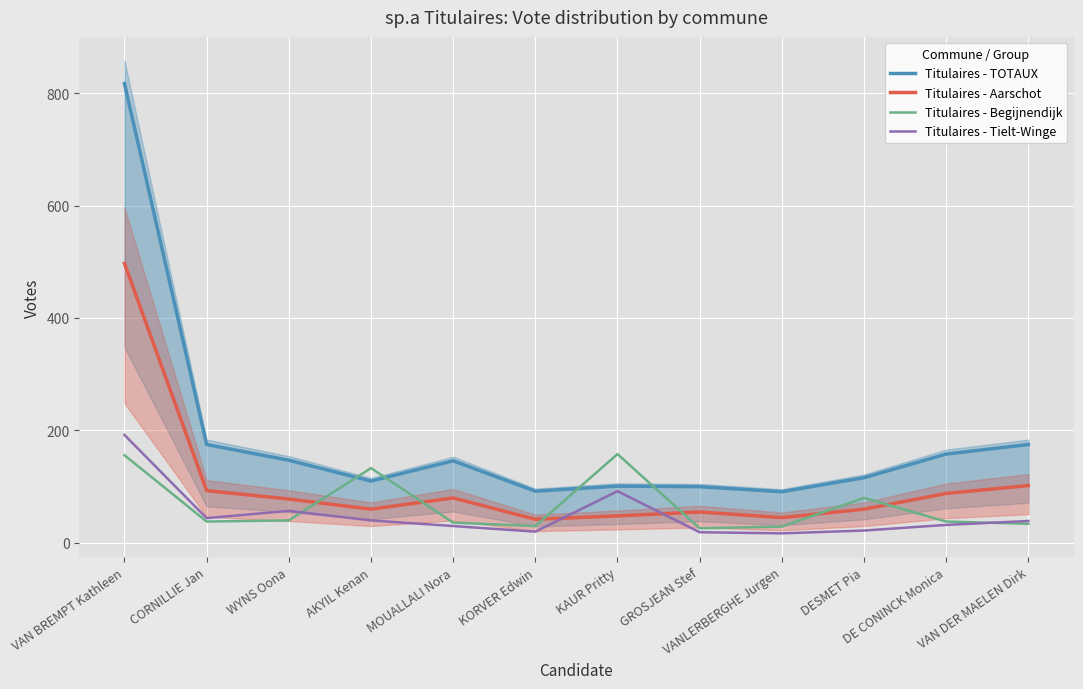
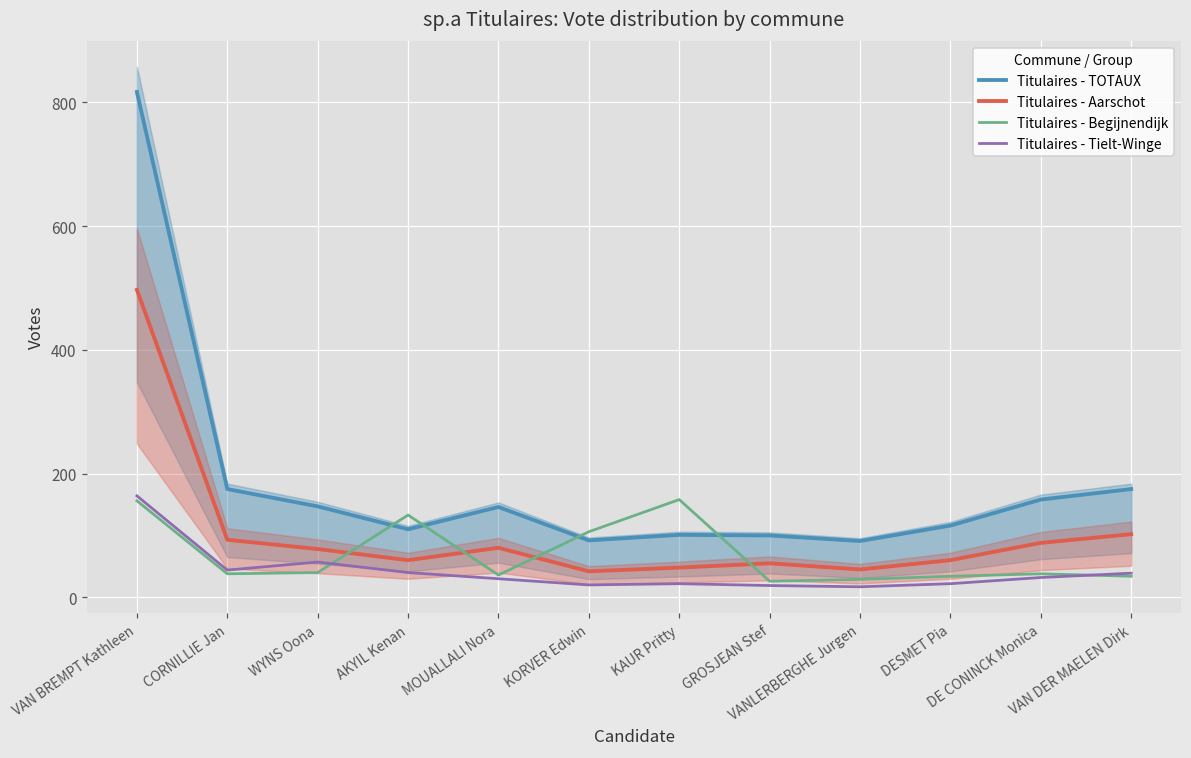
  {
    "Titulaires - Begijnendijk": {
      "VAN BREMPT Kathleen": 160,
      "CORNILLIE Jan": 40,
      "WYNS Oona": 40,
      "AKYIL Kenan": 130,
      "MOUALLALI Nora": 40,
-     "KORVER Edwin": 30,
+     "KORVER Edwin": 110,
      "KAUR Pritty": 160,
      "GROSJEAN Stef": 30,
      "VANLERBERGHE Jurgen": 30,
-     "DESMET Pia": 80,
+     "DESMET Pia": 30,
      "DE CONINCK Monica": 40,
      "VAN DER MAELEN Dirk": 30
    },
    "Titulaires - Tielt-Winge": {
-     "VAN BREMPT Kathleen": 190,
+     "VAN BREMPT Kathleen": 160,
      "CORNILLIE Jan": 40,
      "WYNS Oona": 60,
      "AKYIL Kenan": 40,
      "MOUALLALI Nora": 30,
      "KORVER Edwin": 20,
-     "KAUR Pritty": 90,
+     "KAUR Pritty": 20,
      "GROSJEAN Stef": 20,
      "VANLERBERGHE Jurgen": 20,
      "DESMET Pia": 20,
      "DE CONINCK Monica": 30,
      "VAN DER MAELEN Dirk": 40
    }
  }
